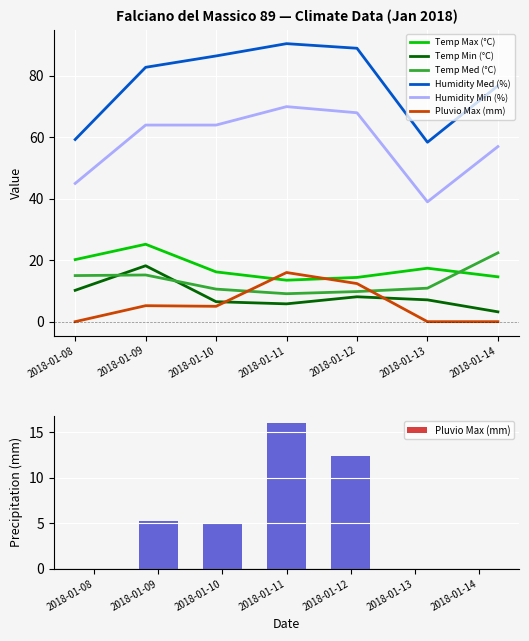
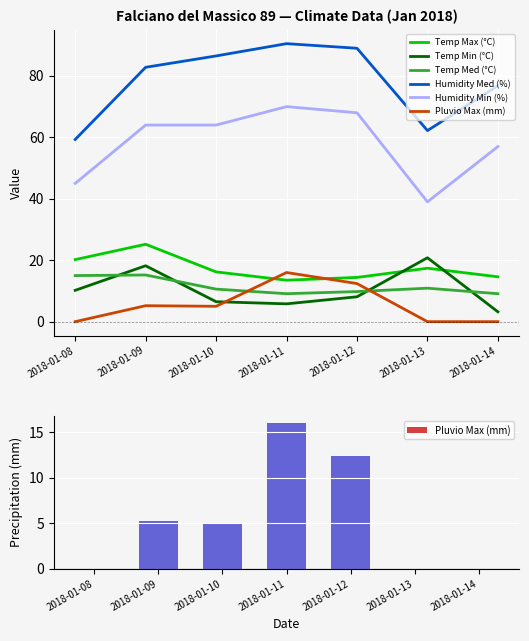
  {
    "Falciano del Massico 89 — Climate Data (Jan 2018)": {
      "Temp Max (°C)": {
        "2018-01-08": 20,
        "2018-01-09": 25,
        "2018-01-10": 16,
        "2018-01-11": 14,
        "2018-01-12": 14,
        "2018-01-13": 17,
        "2018-01-14": 15
      },
      "Temp Min (°C)": {
        "2018-01-08": 10,
        "2018-01-09": 18,
        "2018-01-10": 7,
        "2018-01-11": 6,
        "2018-01-12": 8,
-       "2018-01-13": 7,
+       "2018-01-13": 21,
        "2018-01-14": 3
      },
      "Temp Med (°C)": {
        "2018-01-08": 15,
        "2018-01-09": 15,
        "2018-01-10": 11,
        "2018-01-11": 9,
        "2018-01-12": 10,
        "2018-01-13": 11,
-       "2018-01-14": 22
+       "2018-01-14": 9
      },
      "Humidity Med (%)": {
        "2018-01-08": 59,
        "2018-01-09": 83,
        "2018-01-10": 87,
        "2018-01-11": 91,
        "2018-01-12": 89,
-       "2018-01-13": 58
+       "2018-01-13": 62
      },
      "Humidity Min (%)": {
        "2018-01-08": 45,
        "2018-01-09": 64,
        "2018-01-10": 64,
        "2018-01-11": 70,
        "2018-01-12": 68,
        "2018-01-13": 39,
        "2018-01-14": 57
      }
    }
  }
